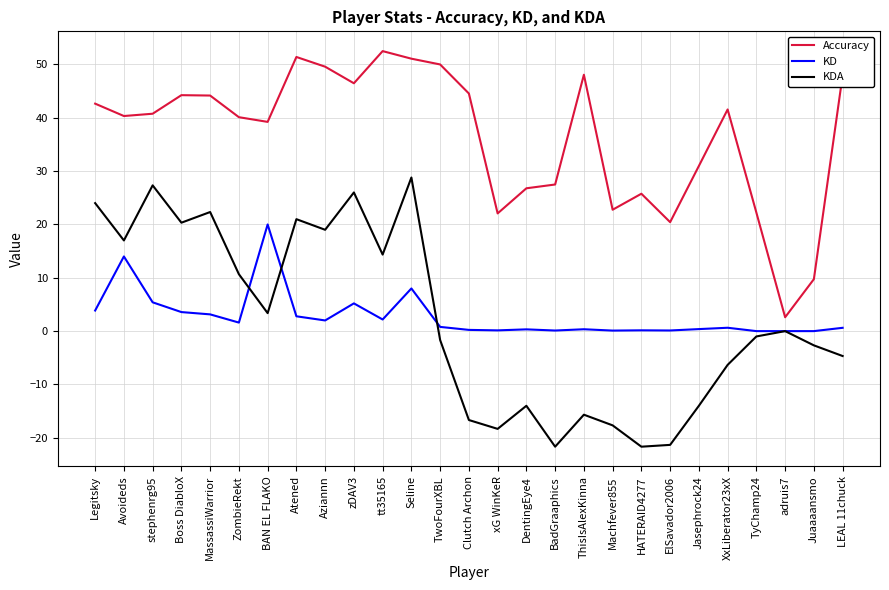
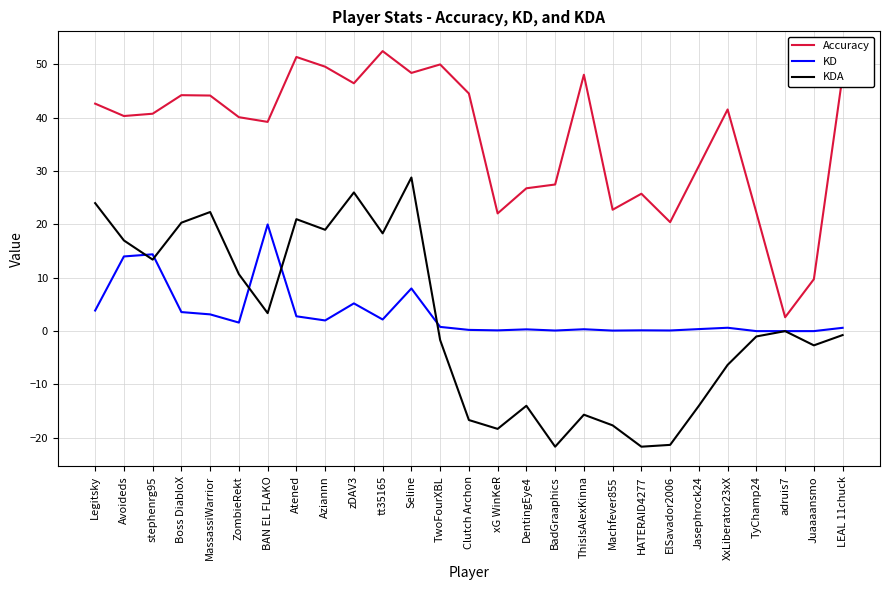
  {
    "Accuracy": {
      "Legitsky": 43,
      "Avoideds": 40,
      "stephenrg95": 41,
      "Boss DiabloX": 44,
      "MassassiWarrior": 44,
      "ZombieRekt": 40,
      "BAN EL FLAKO": 39,
      "Atened": 51,
      "Aziannn": 50,
      "zDAV3": 46,
      "tt35165": 53,
-     "Seline": 51,
+     "Seline": 48,
      "TwoFourXBL": 50,
      "Clutch Archon": 45,
      "xG WinKeR": 22,
      "DentingEye4": 27,
      "BadGraaphics": 27,
      "ThisIsAlexKinna": 48,
      "Machfever855": 23,
      "HATERAID4277": 26,
      "ElSavador2006": 20,
      "Jasephrock24": 31,
      "XxLiberator23xX": 42,
      "TyChamp24": 22,
      "adruis7": 3,
      "Juaaaansmo": 10
    },
    "KD": {
      "Legitsky": 4,
      "Avoideds": 14,
-     "stephenrg95": 5,
+     "stephenrg95": 14,
      "Boss DiabloX": 4,
      "MassassiWarrior": 3,
      "ZombieRekt": 2,
      "BAN EL FLAKO": 20,
      "Atened": 3,
      "Aziannn": 2,
      "zDAV3": 5,
      "tt35165": 2,
      "Seline": 8,
      "TwoFourXBL": 1,
      "Clutch Archon": 0,
      "xG WinKeR": 0,
      "DentingEye4": 0,
      "BadGraaphics": 0,
      "ThisIsAlexKinna": 0,
      "Machfever855": 0,
      "HATERAID4277": 0,
      "ElSavador2006": 0,
      "Jasephrock24": 0,
      "XxLiberator23xX": 1,
      "TyChamp24": 0,
      "Juaaaansmo": 0,
      "LEAL 11chuck": 1
    },
    "KDA": {
      "Legitsky": 24,
      "Avoideds": 17,
-     "stephenrg95": 27,
+     "stephenrg95": 13,
      "Boss DiabloX": 20,
      "MassassiWarrior": 22,
      "ZombieRekt": 11,
      "BAN EL FLAKO": 3,
      "Atened": 21,
      "Aziannn": 19,
      "zDAV3": 26,
-     "tt35165": 14,
+     "tt35165": 18,
      "Seline": 29,
      "TwoFourXBL": -2,
      "Clutch Archon": -17,
      "xG WinKeR": -18,
      "DentingEye4": -14,
      "BadGraaphics": -22,
      "ThisIsAlexKinna": -16,
      "Machfever855": -18,
      "HATERAID4277": -22,
      "ElSavador2006": -21,
      "Jasephrock24": -14,
      "XxLiberator23xX": -6,
      "TyChamp24": -1,
      "Juaaaansmo": -3,
-     "LEAL 11chuck": -5
+     "LEAL 11chuck": -1
    }
  }
